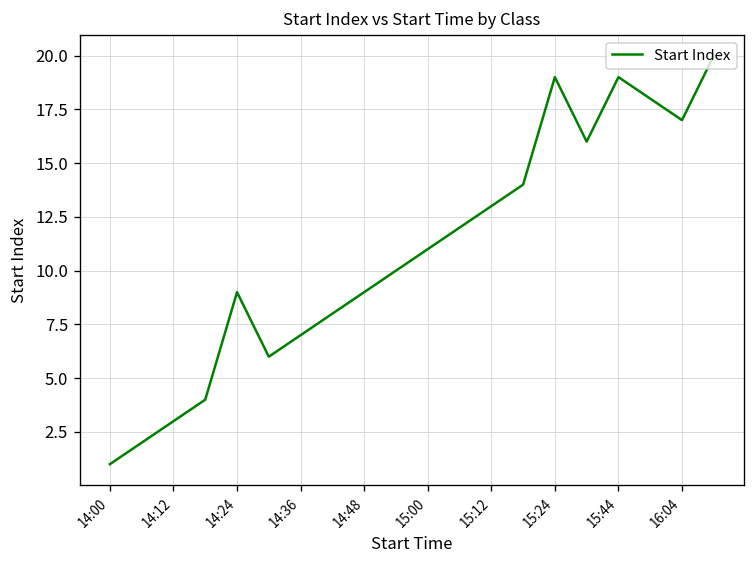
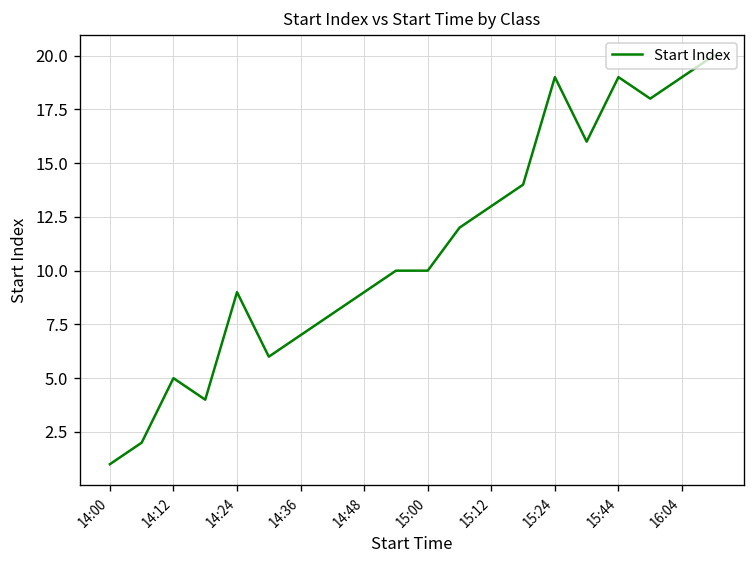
  {
-   "14:12": 3,
+   "14:12": 5,
    "14:24": 9,
    "14:36": 7,
    "14:48": 9,
-   "15:00": 11,
+   "15:00": 10,
    "15:12": 13,
    "15:24": 19,
    "15:44": 19,
-   "16:04": 17
+   "16:04": 19
  }
